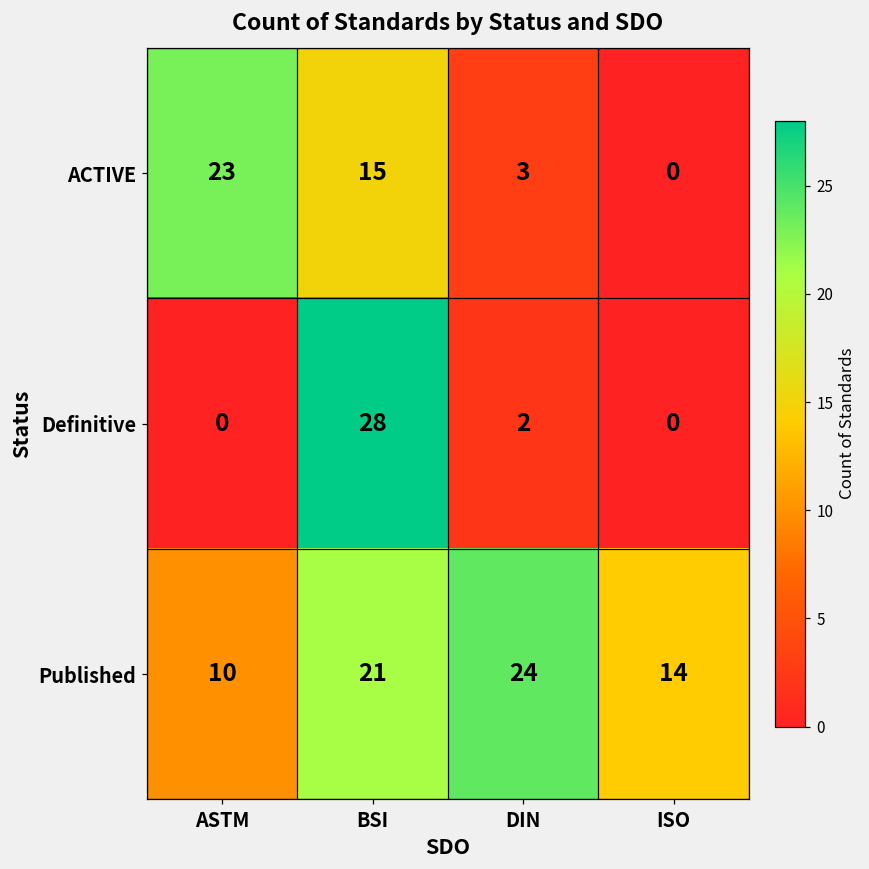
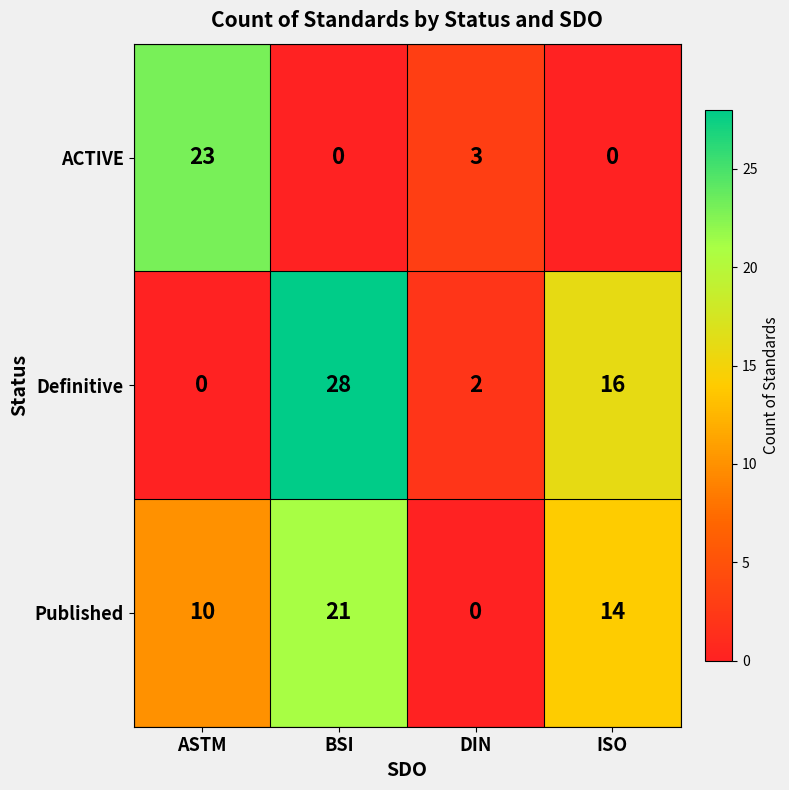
  {
    "ACTIVE": {
      "ASTM": 23,
-     "BSI": 15,
+     "BSI": 0,
      "DIN": 3,
      "ISO": 0
    },
    "Definitive": {
      "ASTM": 0,
      "BSI": 28,
      "DIN": 2,
-     "ISO": 0
+     "ISO": 16
    },
    "Published": {
      "ASTM": 10,
      "BSI": 21,
-     "DIN": 24,
+     "DIN": 0,
      "ISO": 14
    }
  }
